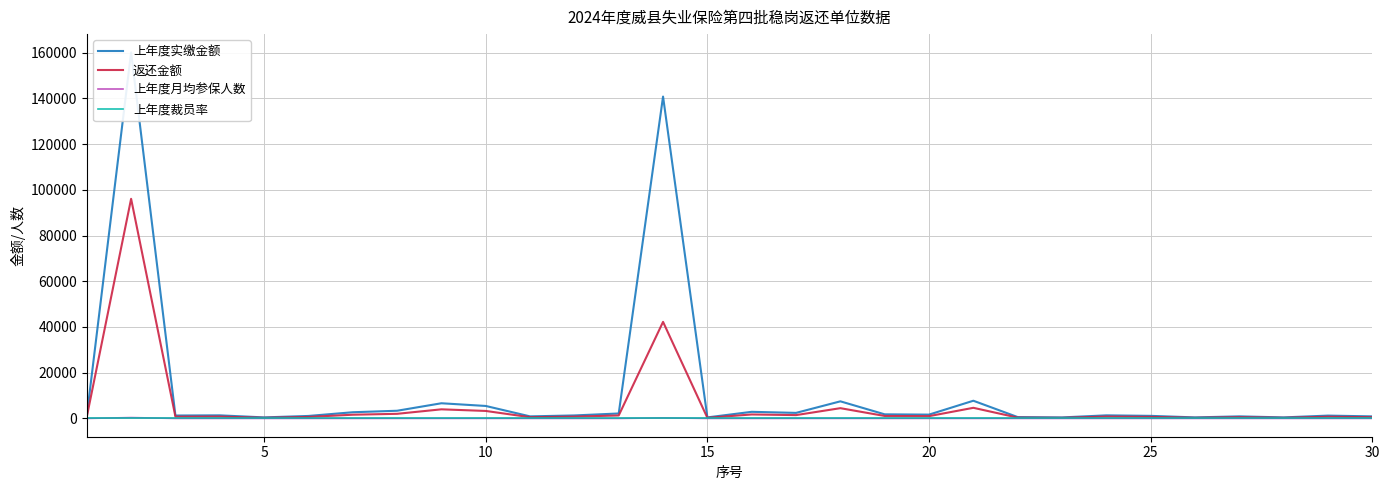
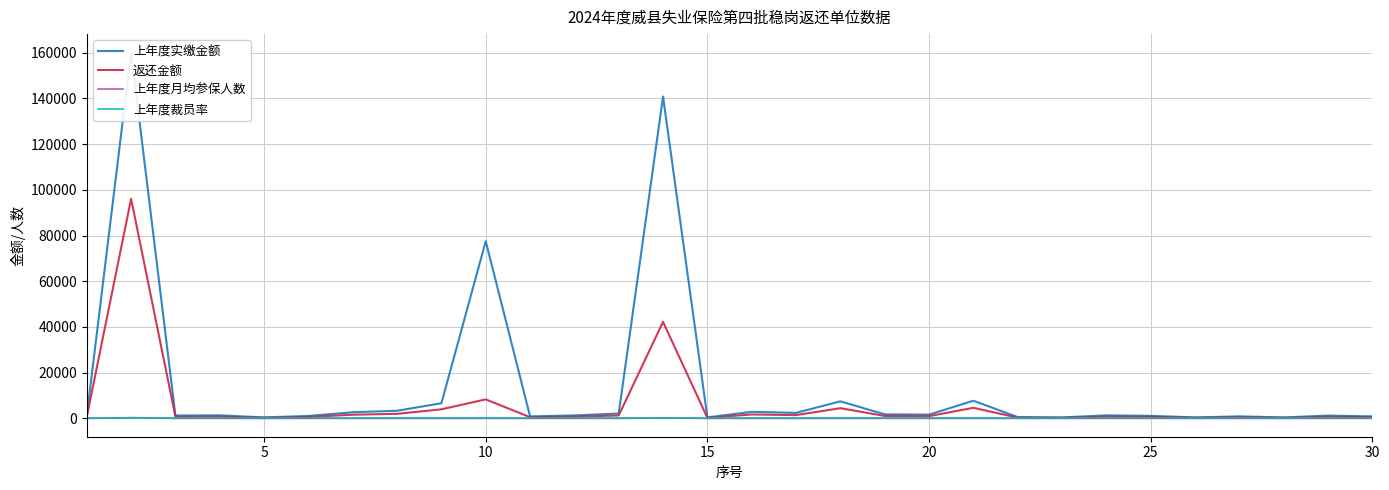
  {
    "上年度实缴金额": {
-     "10": 5000
+     "10": 78000
    },
    "返还金额": {
-     "10": 3000
+     "10": 8000
    },
    "上年度裁员率": {
      "10": 0
    }
  }
